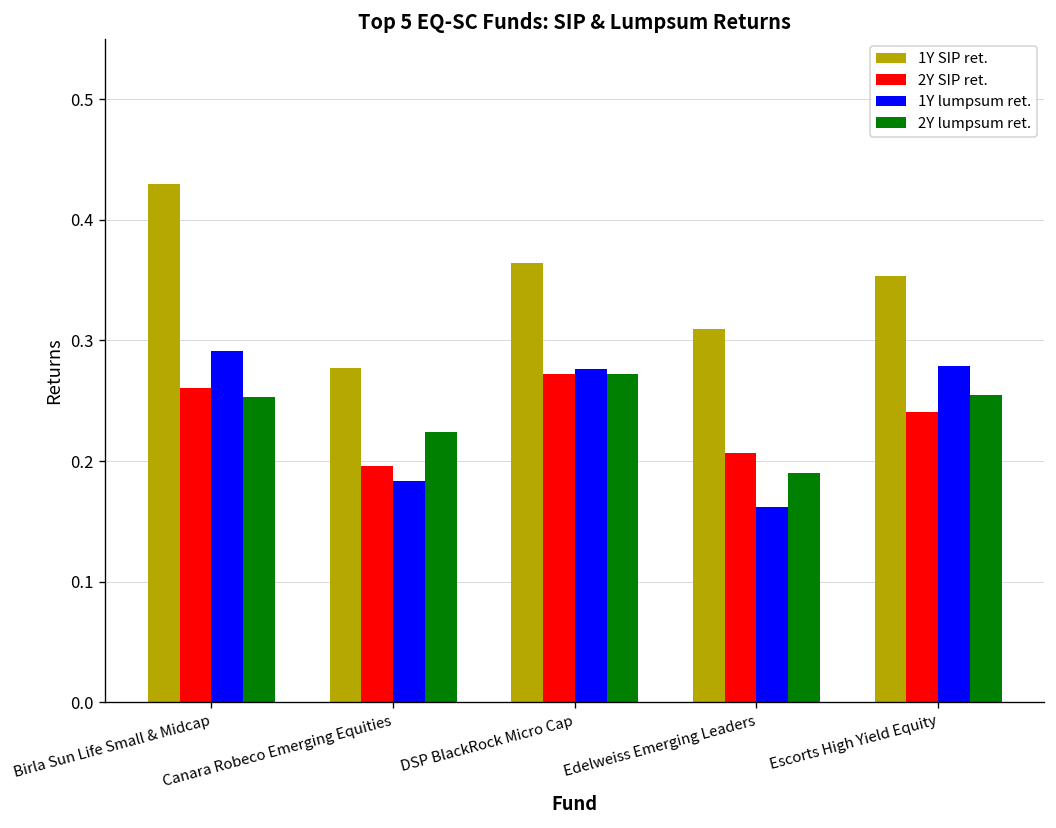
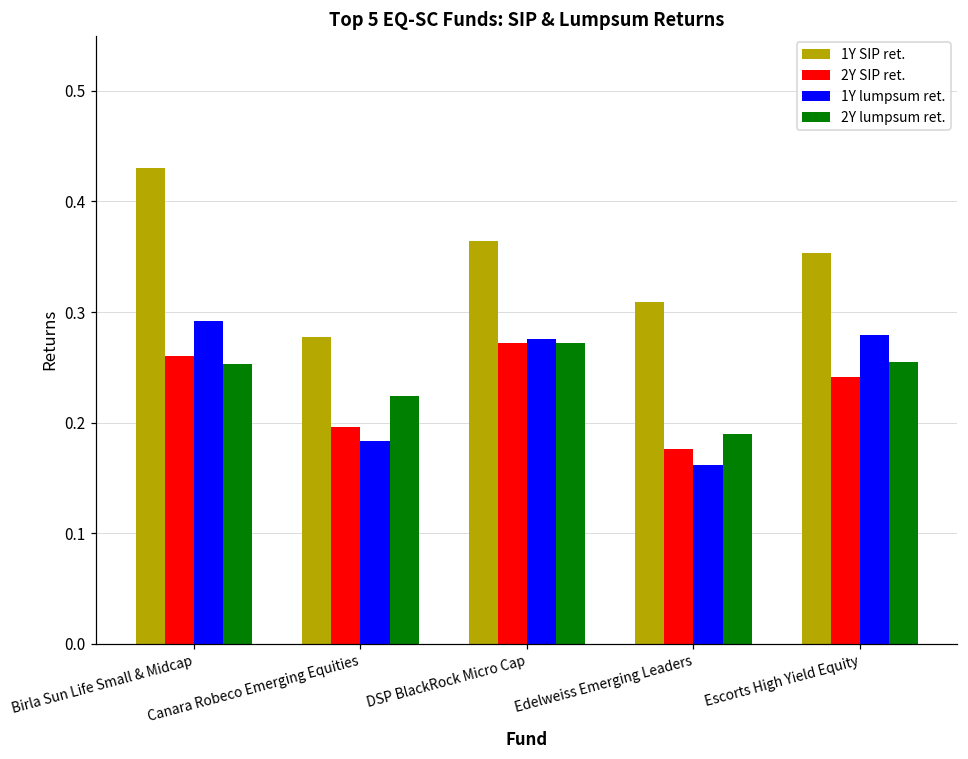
  {
    "1Y SIP ret.": {
      "Birla Sun Life Small & Midcap": 0.430,
      "Canara Robeco Emerging Equities": 0.277,
      "DSP BlackRock Micro Cap": 0.365,
      "Edelweiss Emerging Leaders": 0.309,
      "Escorts High Yield Equity": 0.353
    },
    "2Y SIP ret.": {
      "Birla Sun Life Small & Midcap": 0.261,
      "Canara Robeco Emerging Equities": 0.196,
      "DSP BlackRock Micro Cap": 0.272,
-     "Edelweiss Emerging Leaders": 0.207,
+     "Edelweiss Emerging Leaders": 0.176,
      "Escorts High Yield Equity": 0.241
    },
    "1Y lumpsum ret.": {
      "Birla Sun Life Small & Midcap": 0.292,
      "Canara Robeco Emerging Equities": 0.184,
      "DSP BlackRock Micro Cap": 0.276,
      "Edelweiss Emerging Leaders": 0.162,
      "Escorts High Yield Equity": 0.279
    },
    "2Y lumpsum ret.": {
      "Birla Sun Life Small & Midcap": 0.253,
      "Canara Robeco Emerging Equities": 0.224,
      "DSP BlackRock Micro Cap": 0.272,
      "Edelweiss Emerging Leaders": 0.190,
      "Escorts High Yield Equity": 0.254
    }
  }
